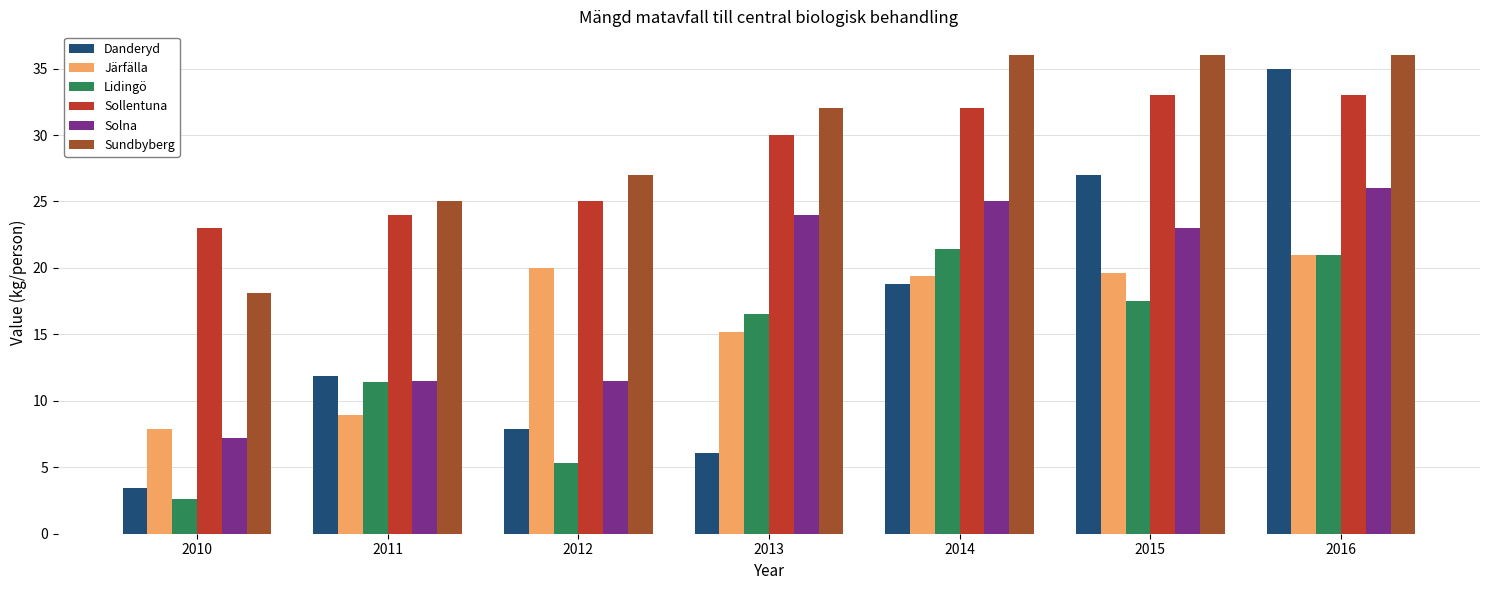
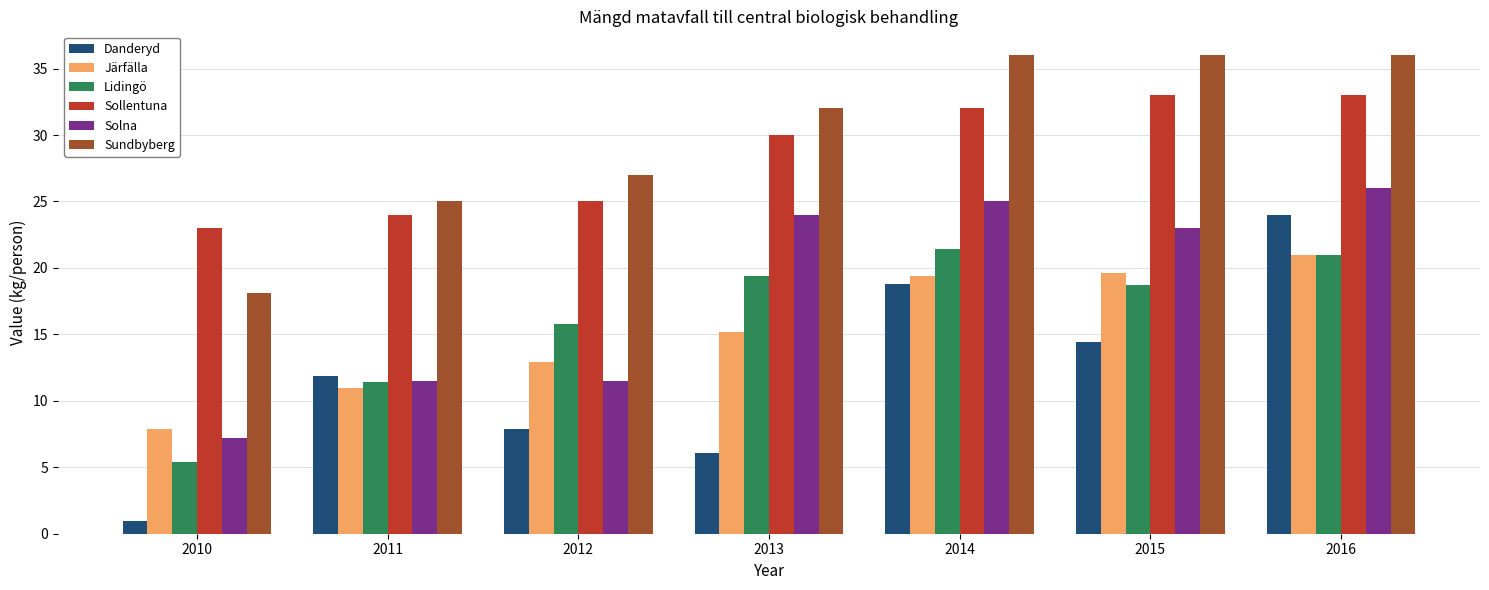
  {
    "Danderyd": {
-     "2010": 3.4,
+     "2010": 1.0,
      "2011": 11.9,
      "2012": 7.9,
      "2013": 6.1,
      "2014": 18.8,
-     "2015": 27.0,
-     "2016": 35
+     "2015": 14.4,
+     "2016": 24
    },
    "Järfälla": {
      "2010": 7.9,
-     "2011": 8.9,
-     "2012": 20.0,
+     "2011": 11.0,
+     "2012": 12.9,
      "2013": 15.2,
      "2014": 19.4,
      "2015": 19.6,
      "2016": 21.0
    },
    "Lidingö": {
-     "2010": 2.6,
+     "2010": 5.4,
      "2011": 11.4,
-     "2012": 5.3,
-     "2013": 16.5,
+     "2012": 15.8,
+     "2013": 19.4,
      "2014": 21.4,
-     "2015": 17.5,
+     "2015": 18.7,
      "2016": 21.0
    },
    "Solna": {
      "2010": 7.2,
      "2011": 11.5,
      "2012": 11.5,
      "2013": 24.0,
      "2014": 25.0,
      "2015": 23.0,
      "2016": 26.0
    }
  }
